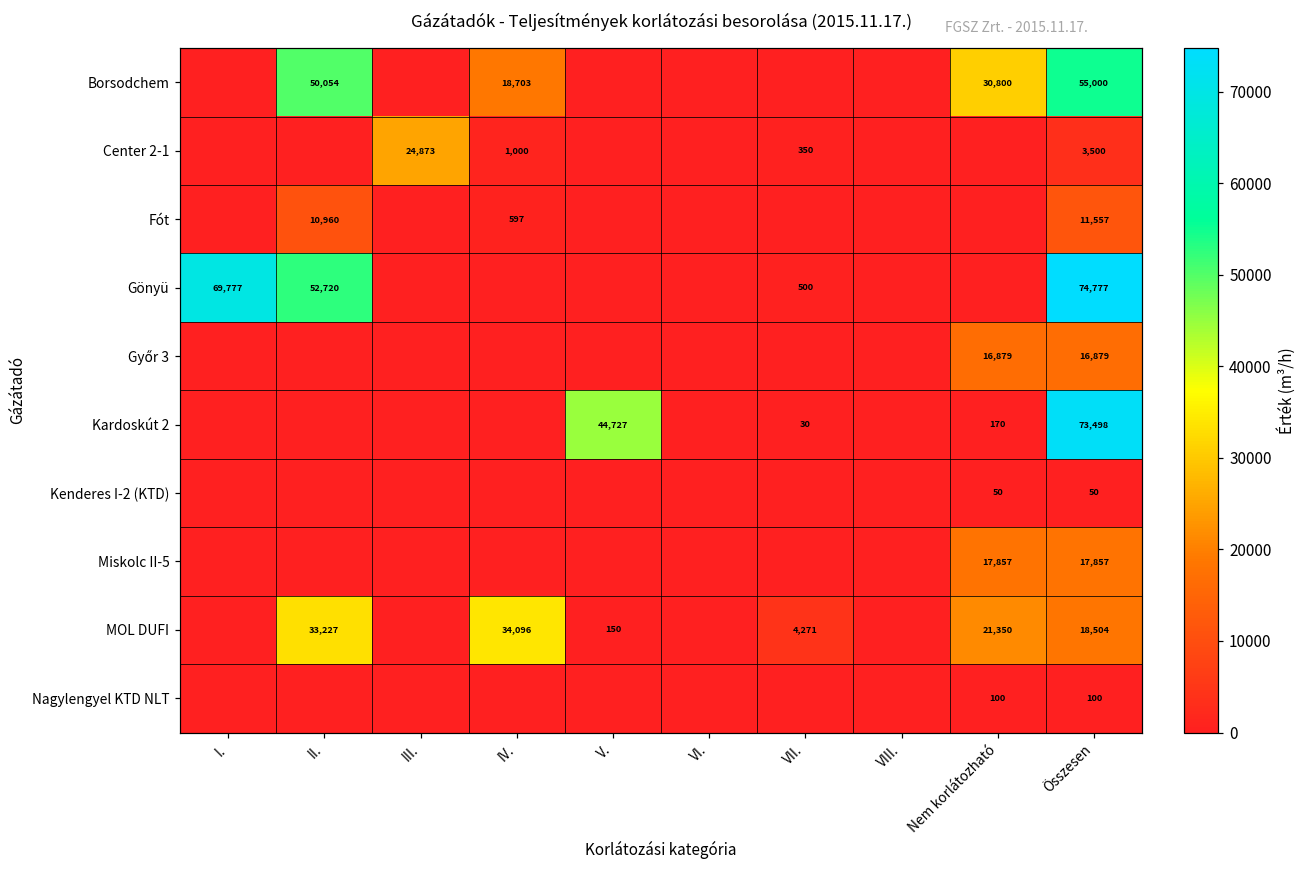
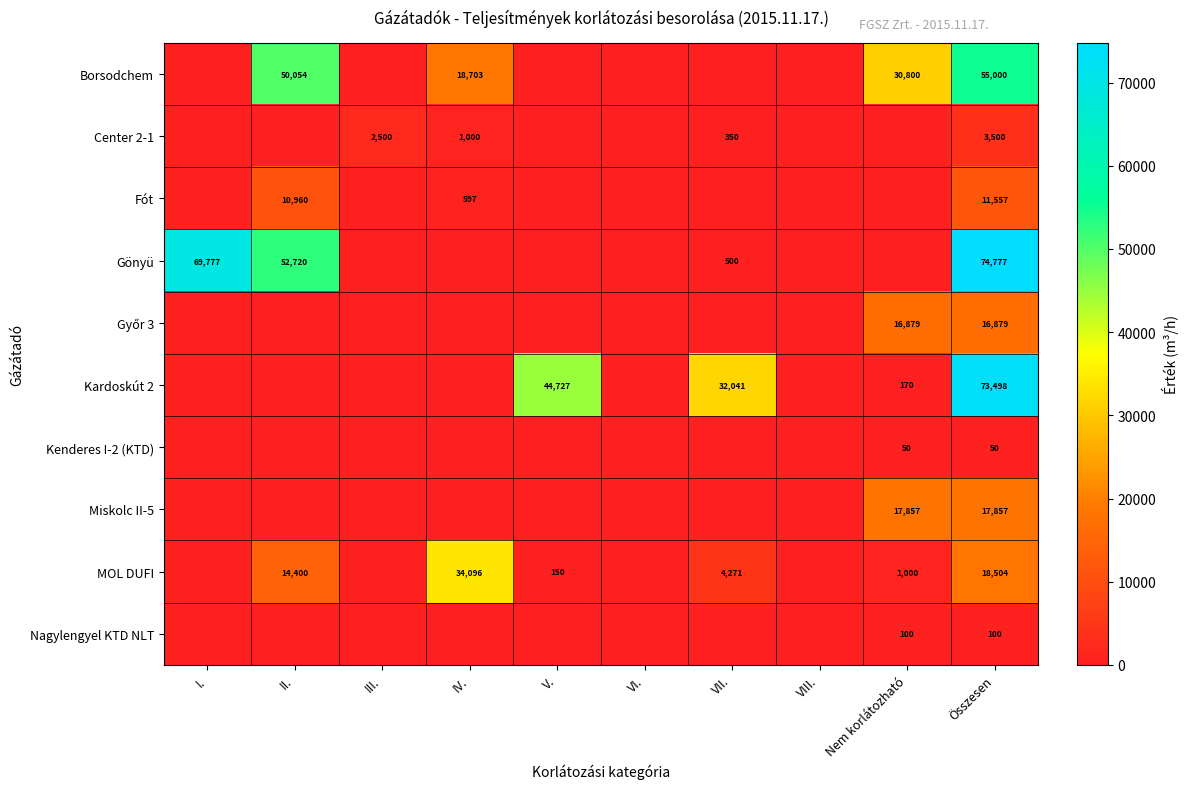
  {
    "Borsodchem": {
      "II.": "50,054",
      "IV.": "18,703",
      "Nem korlátozható": "30,800",
      "Összesen": "55,000"
    },
    "Center 2-1": {
-     "III.": "24,873",
+     "III.": "2,500",
      "IV.": "1,000",
      "VII.": "350",
      "Összesen": "3,500"
    },
    "Fót": {
      "II.": "10,960",
      "IV.": "597",
      "Összesen": "11,557"
    },
    "Gönyü": {
      "I.": "69,777",
      "II.": "52,720",
      "VII.": "500",
      "Összesen": "74,777"
    },
    "Győr 3": {
      "Nem korlátozható": "16,879",
      "Összesen": "16,879"
    },
    "Kardoskút 2": {
      "V.": "44,727",
-     "VII.": "30",
+     "VII.": "32,041",
      "Nem korlátozható": "170",
      "Összesen": "73,498"
    },
    "Kenderes I-2 (KTD)": {
      "Nem korlátozható": "50",
      "Összesen": "50"
    },
    "Miskolc II-5": {
      "Nem korlátozható": "17,857",
      "Összesen": "17,857"
    },
    "MOL DUFI": {
-     "II.": "33,227",
+     "II.": "14,400",
      "IV.": "34,096",
      "V.": "150",
      "VII.": "4,271",
-     "Nem korlátozható": "21,350",
+     "Nem korlátozható": "1,000",
      "Összesen": "18,504"
    },
    "Nagylengyel KTD NLT": {
      "Nem korlátozható": "100",
      "Összesen": "100"
    }
  }
